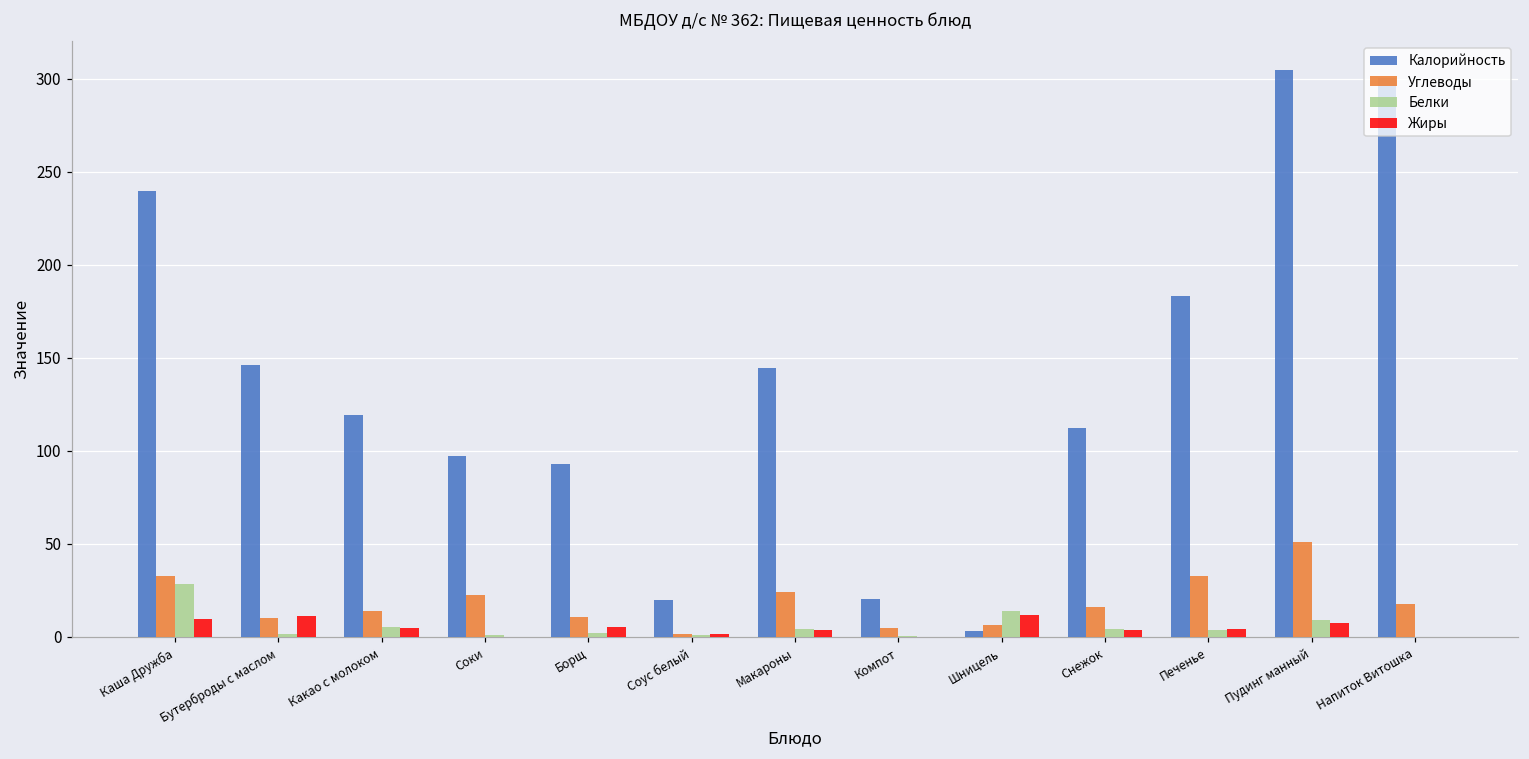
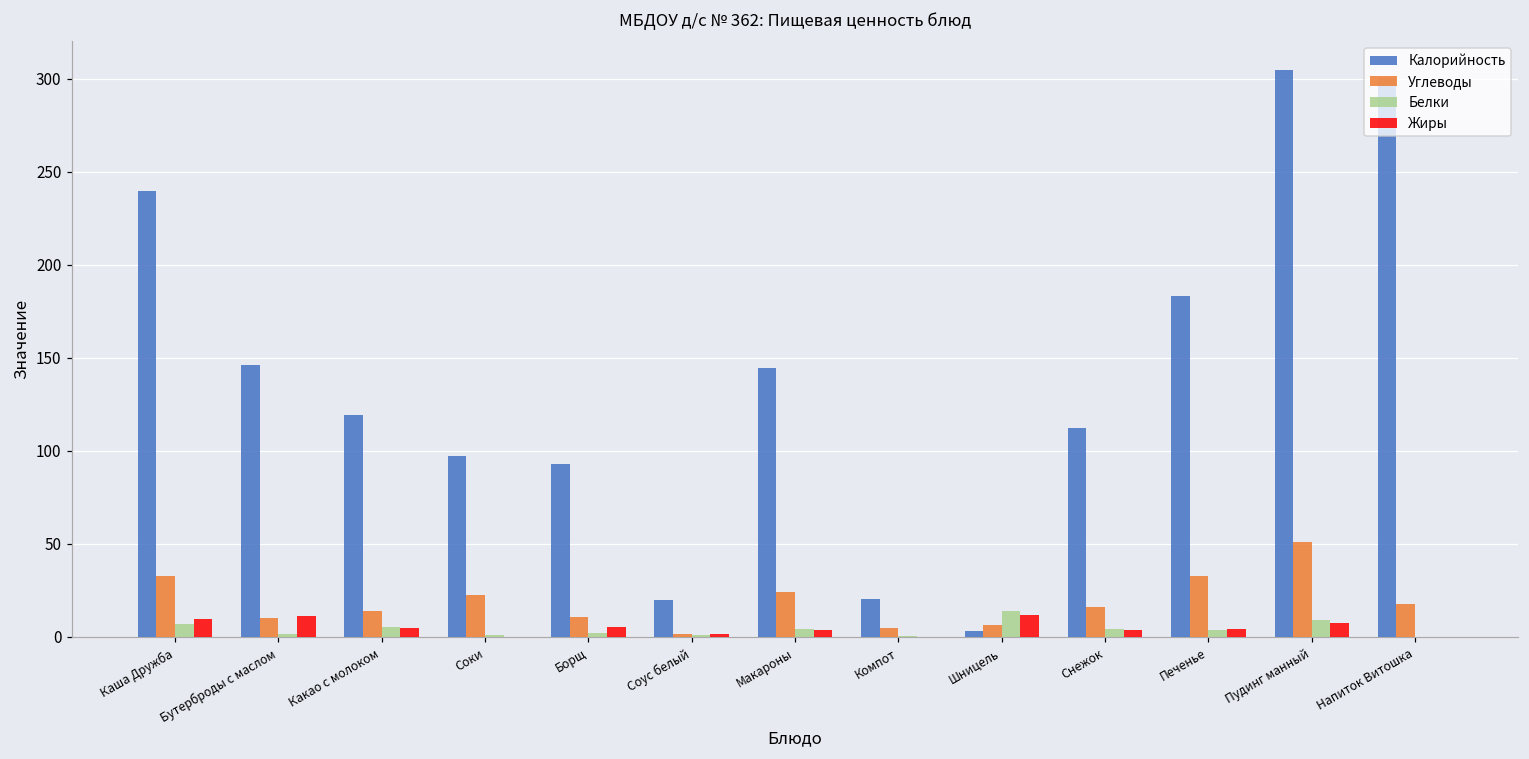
  {
    "Калорийность": {
      "Каша Дружба": 240,
      "Бутерброды с маслом": 146,
      "Какао с молоком": 119,
      "Соки": 97,
      "Борщ": 93,
      "Соус белый": 20,
      "Макароны": 144,
      "Компот": 20,
      "Шницель": 3,
      "Снежок": 112,
      "Печенье": 183,
      "Пудинг манный": 305
    },
    "Углеводы": {
      "Каша Дружба": 33,
      "Бутерброды с маслом": 10,
      "Какао с молоком": 14,
      "Соки": 22,
      "Борщ": 10,
      "Макароны": 24,
      "Компот": 5,
      "Шницель": 6,
      "Снежок": 16,
      "Печенье": 33,
      "Пудинг манный": 51,
      "Напиток Витошка": 17
    },
    "Белки": {
-     "Каша Дружба": 28,
+     "Каша Дружба": 7,
      "Бутерброды с маслом": 2,
      "Какао с молоком": 5,
      "Борщ": 2,
      "Макароны": 4,
      "Шницель": 14,
      "Снежок": 4,
      "Печенье": 3,
      "Пудинг манный": 9,
      "Напиток Витошка": 0
    },
    "Жиры": {
      "Каша Дружба": 9,
      "Бутерброды с маслом": 11,
      "Какао с молоком": 5,
      "Соки": 0,
      "Борщ": 5,
      "Макароны": 4,
      "Шницель": 12,
      "Снежок": 4,
      "Печенье": 4,
      "Пудинг манный": 7,
      "Напиток Витошка": 0
    }
  }
